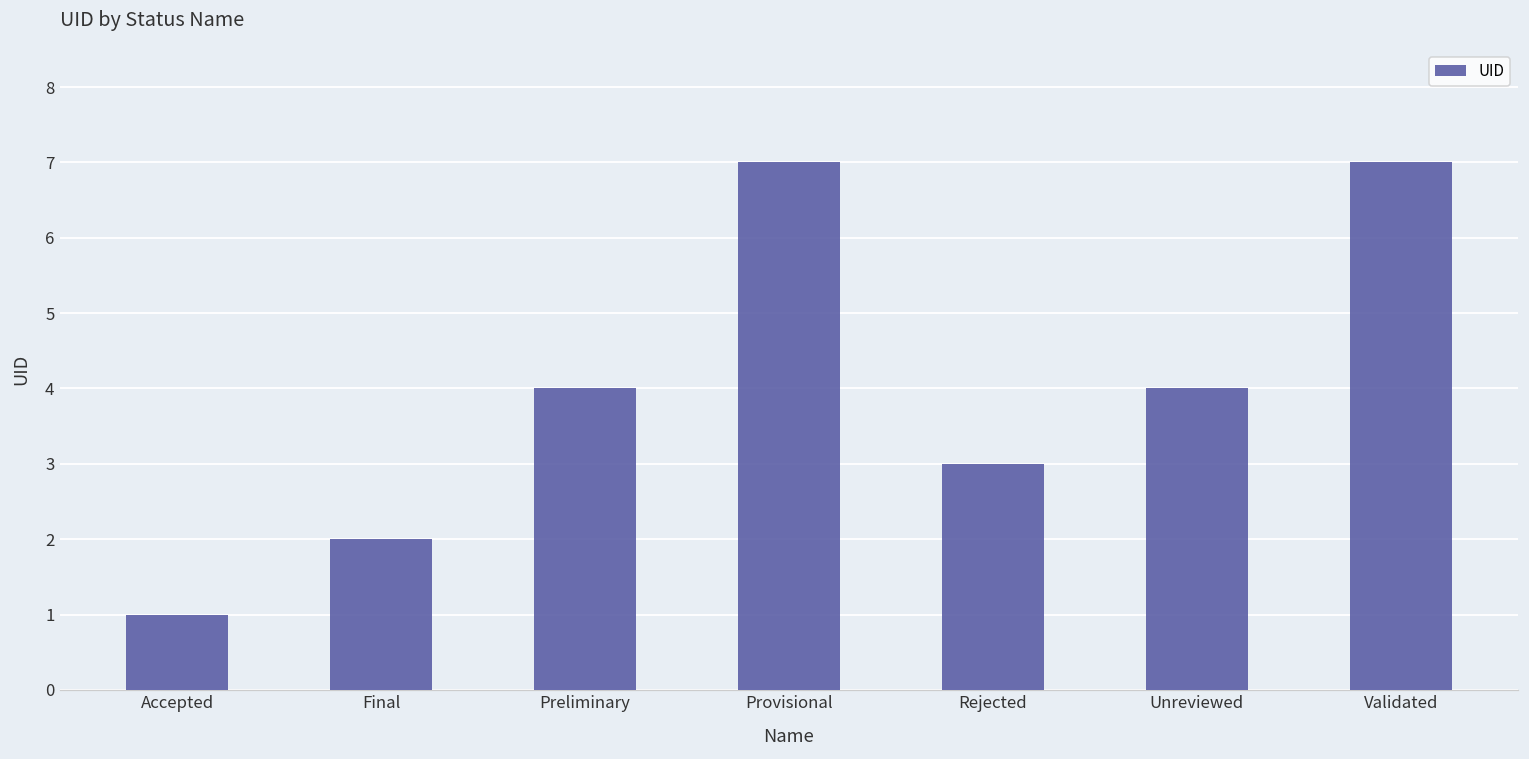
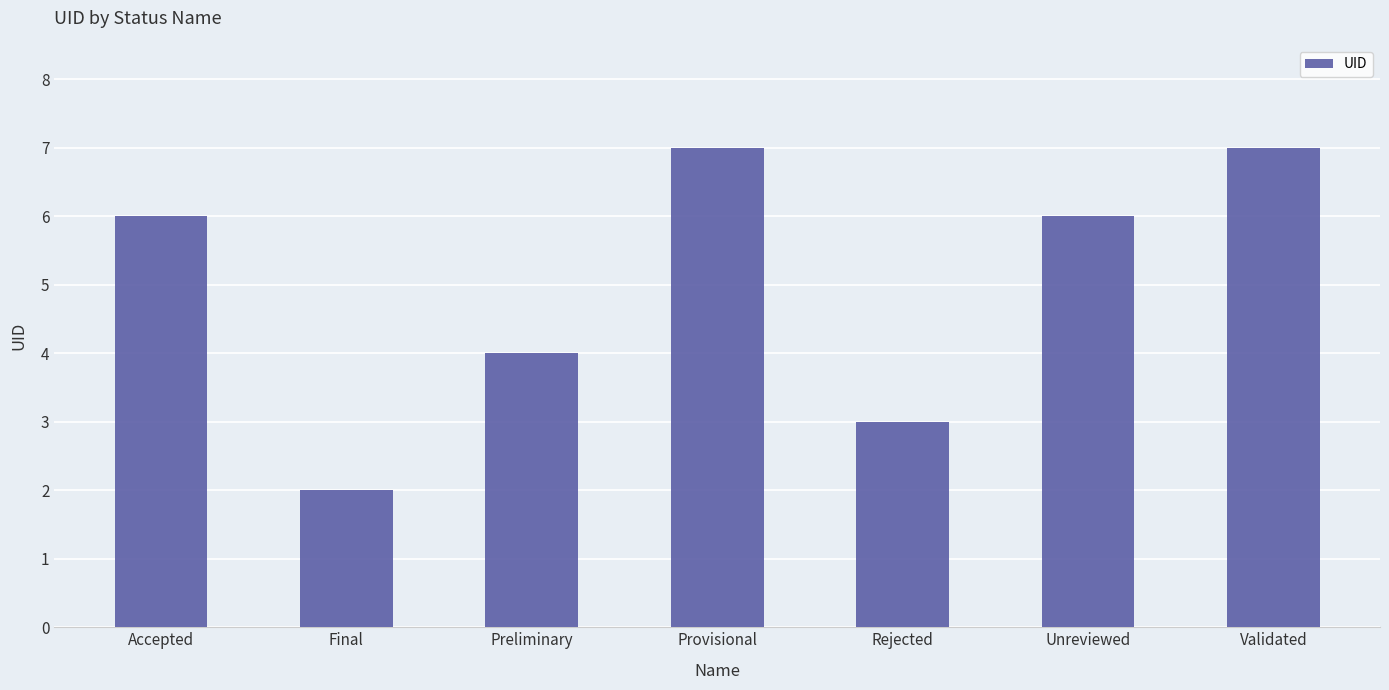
  {
-   "Accepted": 1,
+   "Accepted": 6,
    "Final": 2,
    "Preliminary": 4,
    "Provisional": 7,
    "Rejected": 3,
-   "Unreviewed": 4,
+   "Unreviewed": 6,
    "Validated": 7
  }
